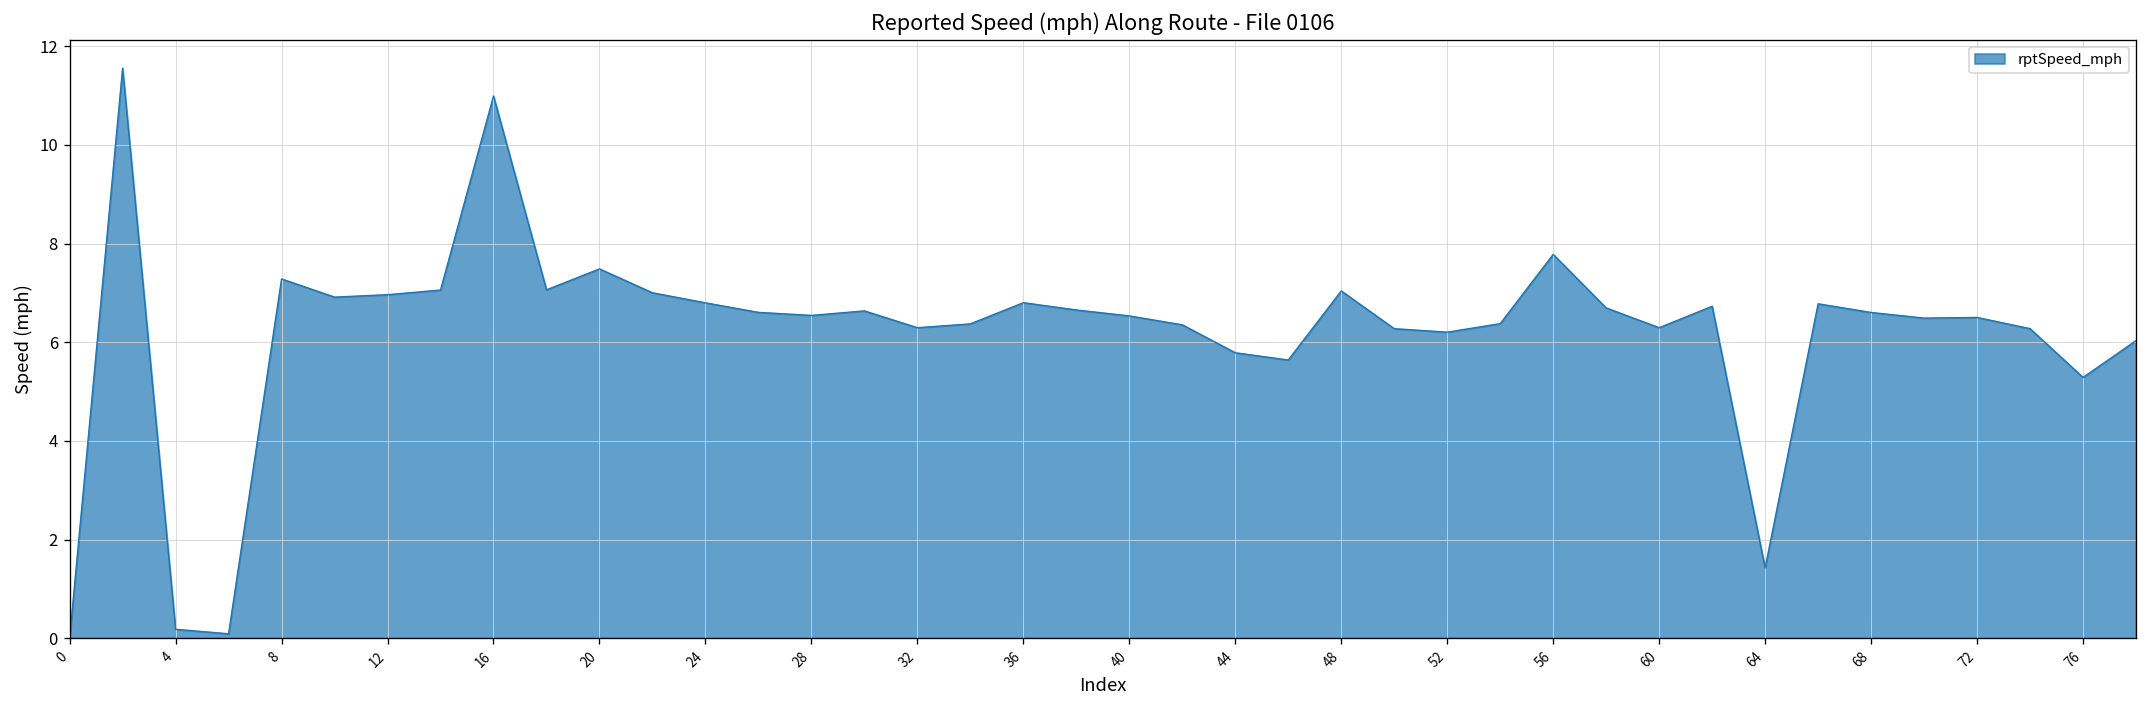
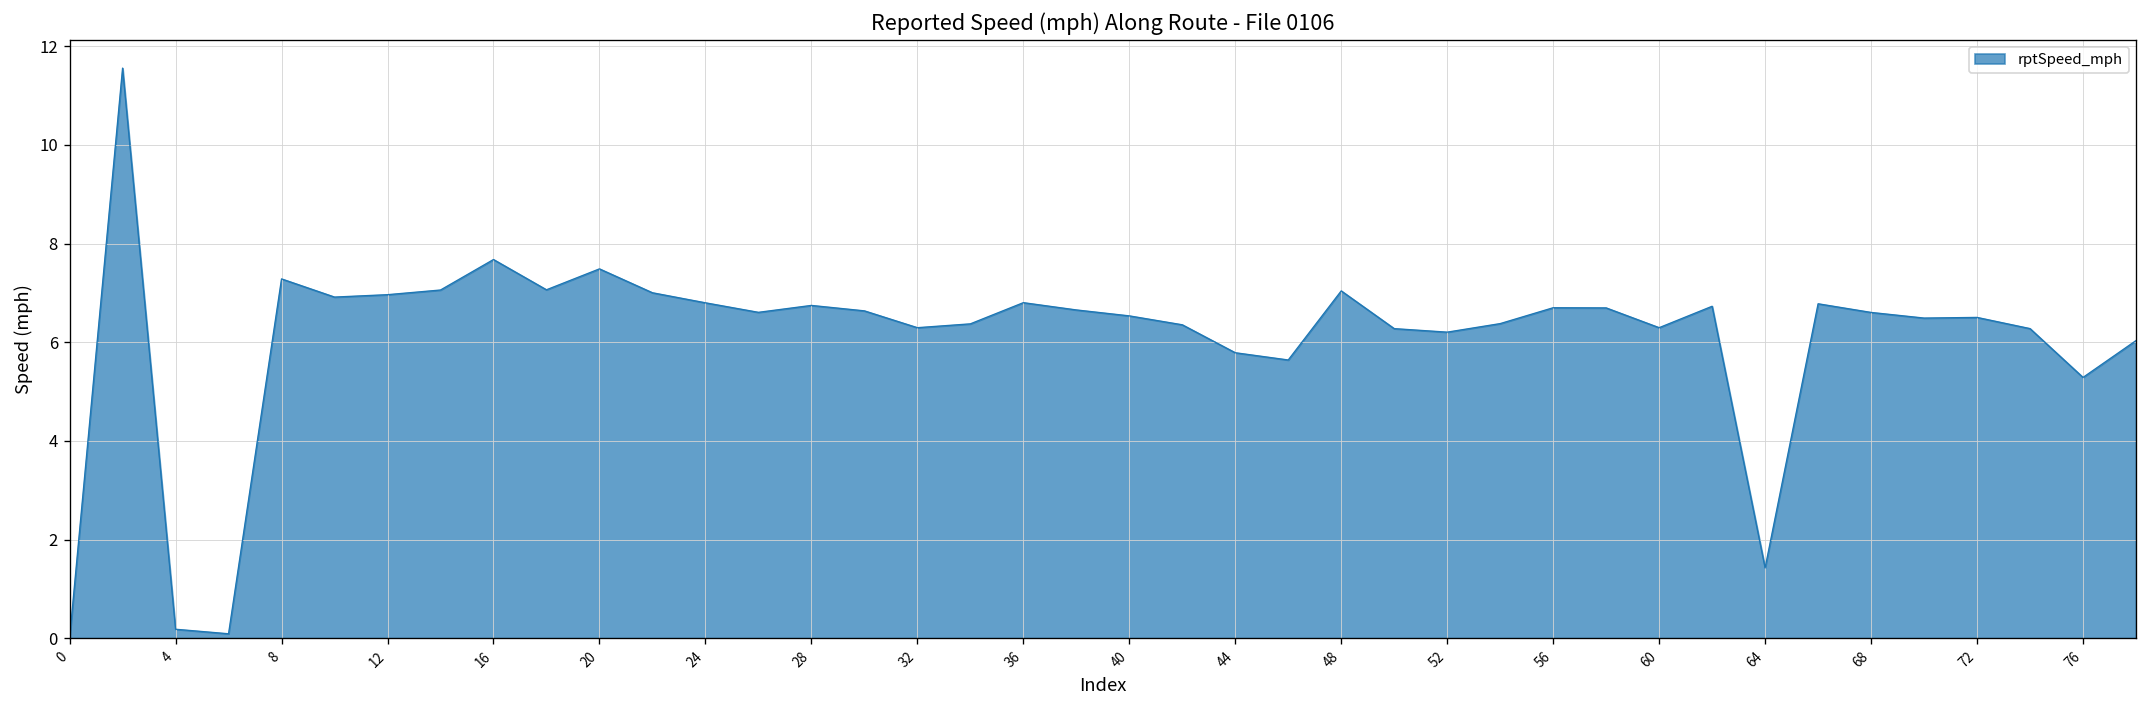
  {
    "0": 0.0,
    "4": 0.2,
    "8": 7.3,
    "12": 7.0,
-   "16": 11.0,
+   "16": 7.7,
    "20": 7.5,
    "24": 6.8,
-   "28": 6.5,
+   "28": 6.7,
    "32": 6.3,
    "36": 6.8,
    "40": 6.5,
    "44": 5.8,
    "48": 7.0,
    "52": 6.2,
-   "56": 7.8,
+   "56": 6.7,
    "60": 6.3,
    "64": 1.4,
    "68": 6.6,
    "72": 6.5,
    "76": 5.3
  }
